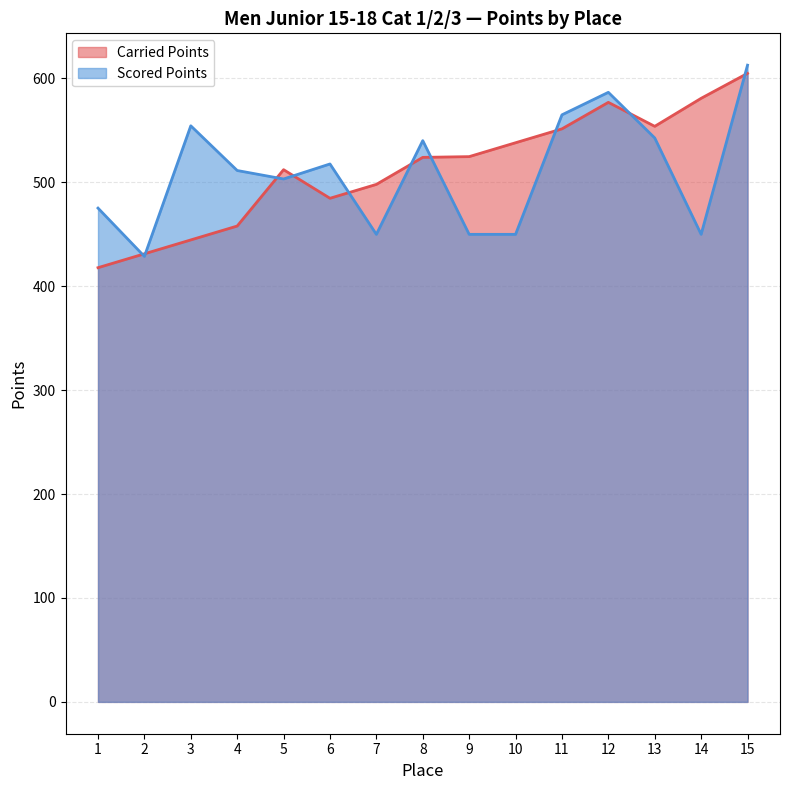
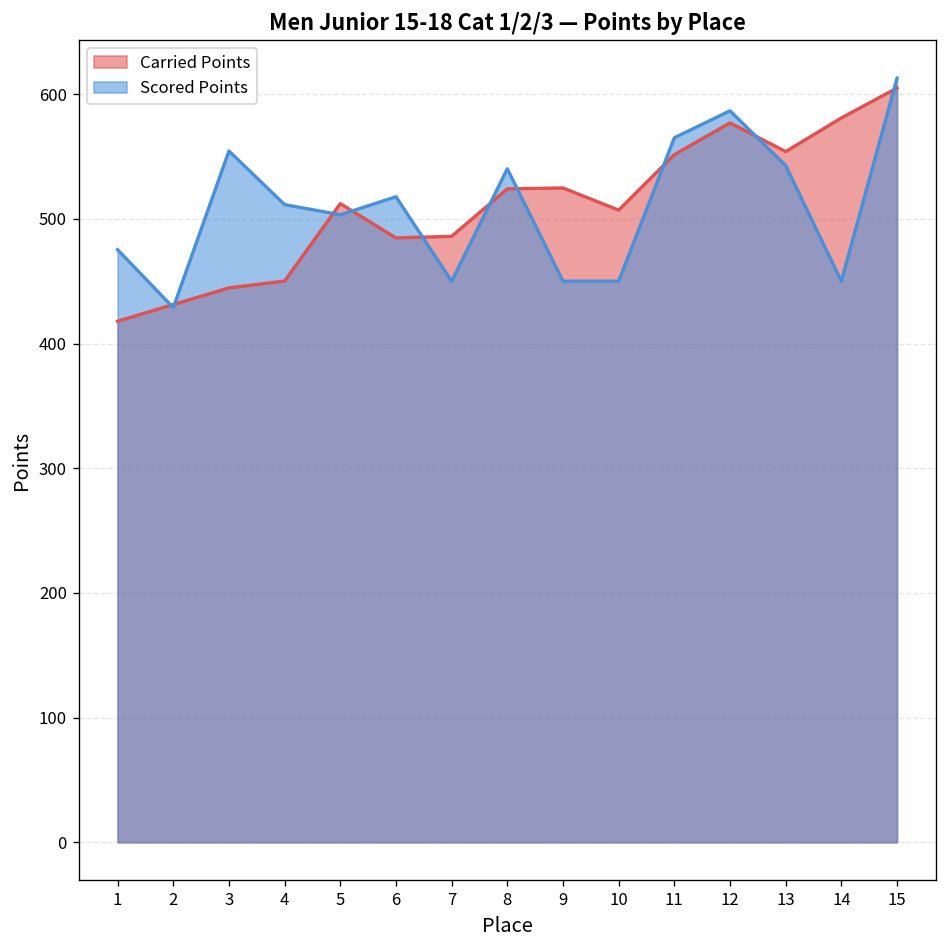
  {
    "Carried Points": {
      "1": 418,
      "2": 431,
      "3": 445,
-     "4": 458,
+     "4": 450,
      "5": 512,
      "6": 485,
-     "7": 498,
+     "7": 486,
      "8": 524,
      "9": 525,
-     "10": 538,
+     "10": 507,
      "11": 552,
      "12": 577,
      "13": 554,
      "14": 581,
      "15": 605
    },
    "Scored Points": {
      "1": 475,
      "2": 429,
      "3": 554,
      "4": 511,
      "5": 503,
      "6": 518,
      "7": 450,
      "8": 540,
      "9": 450,
      "10": 450,
      "11": 565,
      "12": 587,
      "13": 543,
      "14": 450,
      "15": 613
    }
  }
